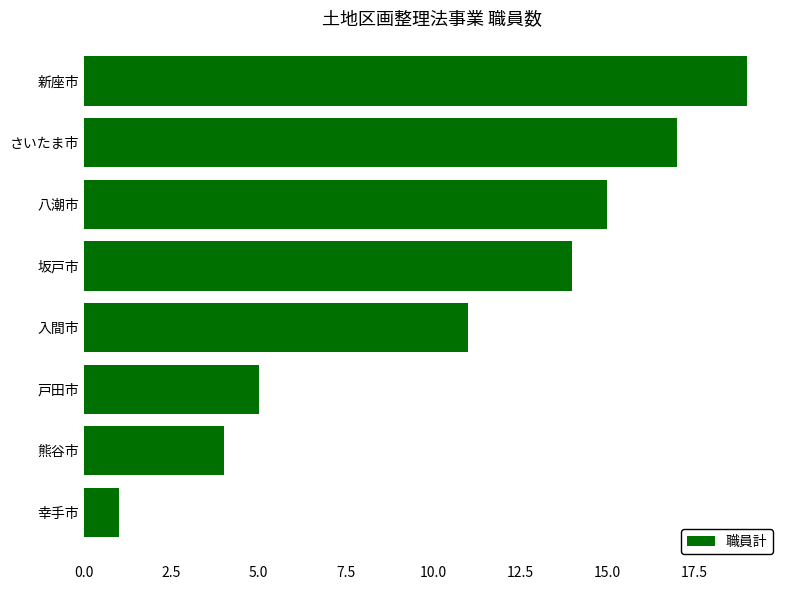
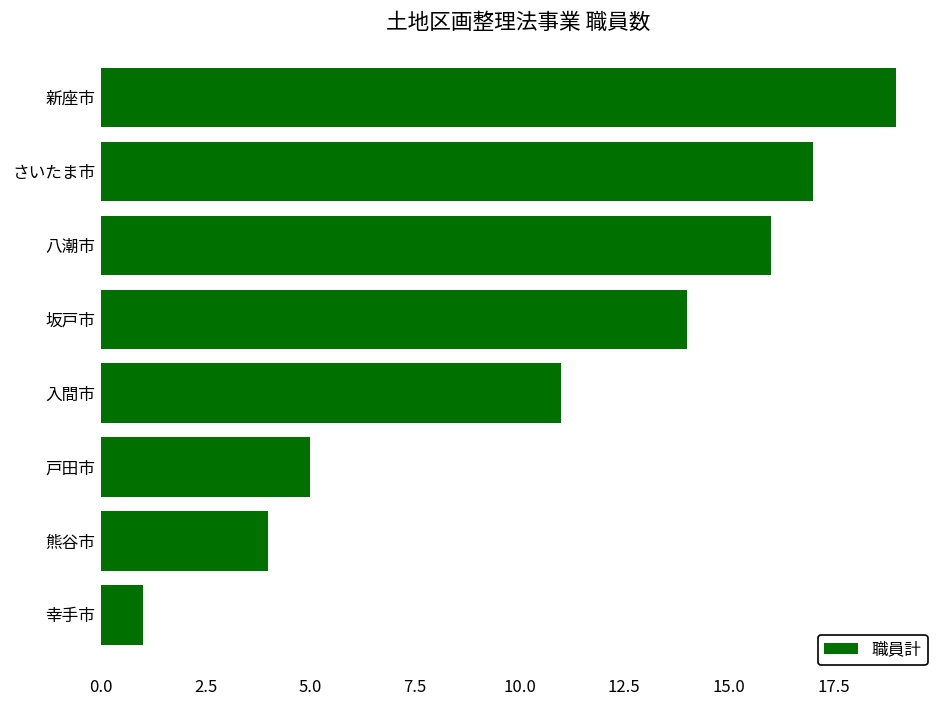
  {
    "新座市": 19,
    "さいたま市": 17,
-   "八潮市": 15,
+   "八潮市": 16,
    "坂戸市": 14,
    "入間市": 11,
    "戸田市": 5,
    "熊谷市": 4,
    "幸手市": 1
  }
